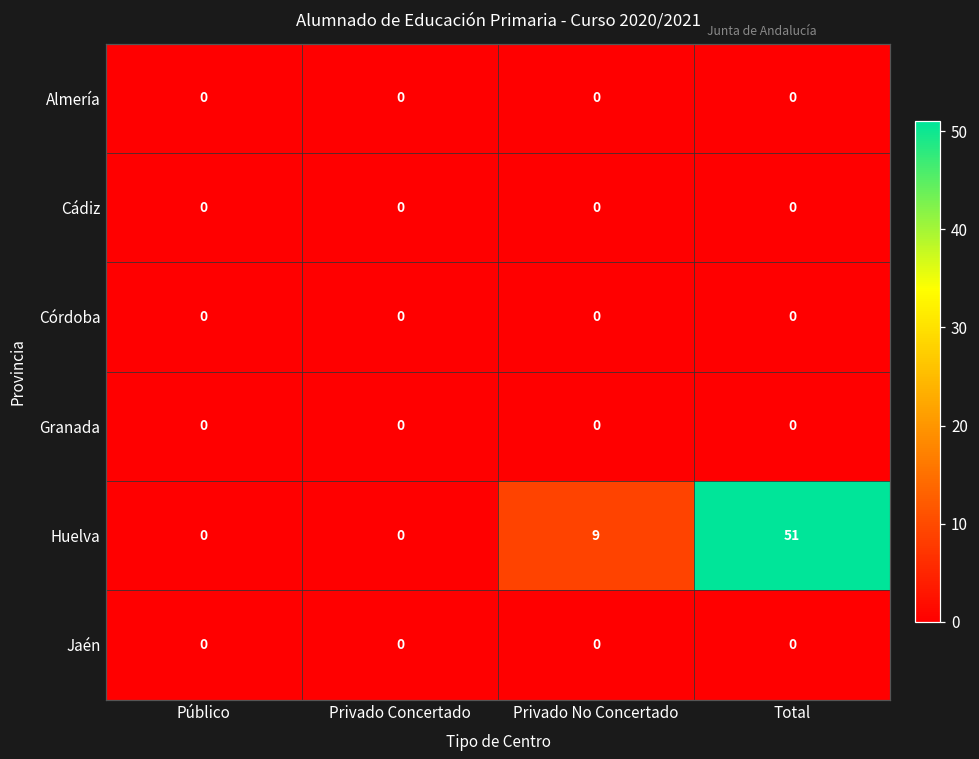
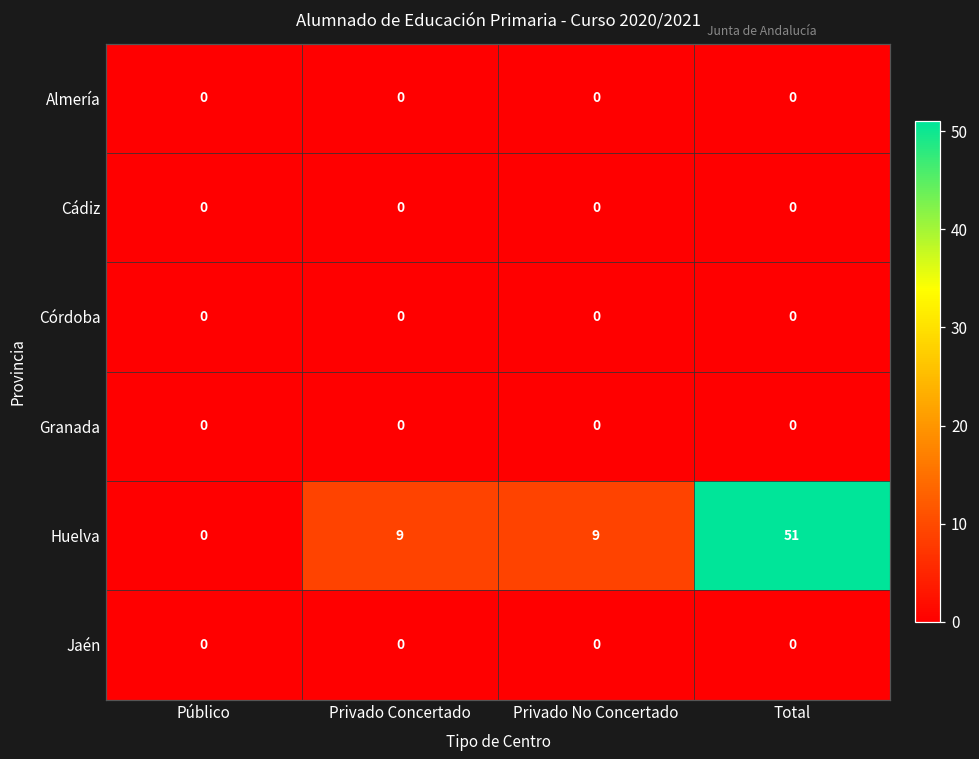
  {
    "Almería": {
      "Público": 0,
      "Privado Concertado": 0,
      "Privado No Concertado": 0,
      "Total": 0
    },
    "Cádiz": {
      "Público": 0,
      "Privado Concertado": 0,
      "Privado No Concertado": 0,
      "Total": 0
    },
    "Córdoba": {
      "Público": 0,
      "Privado Concertado": 0,
      "Privado No Concertado": 0,
      "Total": 0
    },
    "Granada": {
      "Público": 0,
      "Privado Concertado": 0,
      "Privado No Concertado": 0,
      "Total": 0
    },
    "Huelva": {
      "Público": 0,
-     "Privado Concertado": 0,
+     "Privado Concertado": 9,
      "Privado No Concertado": 9,
      "Total": 51
    },
    "Jaén": {
      "Público": 0,
      "Privado Concertado": 0,
      "Privado No Concertado": 0,
      "Total": 0
    }
  }
